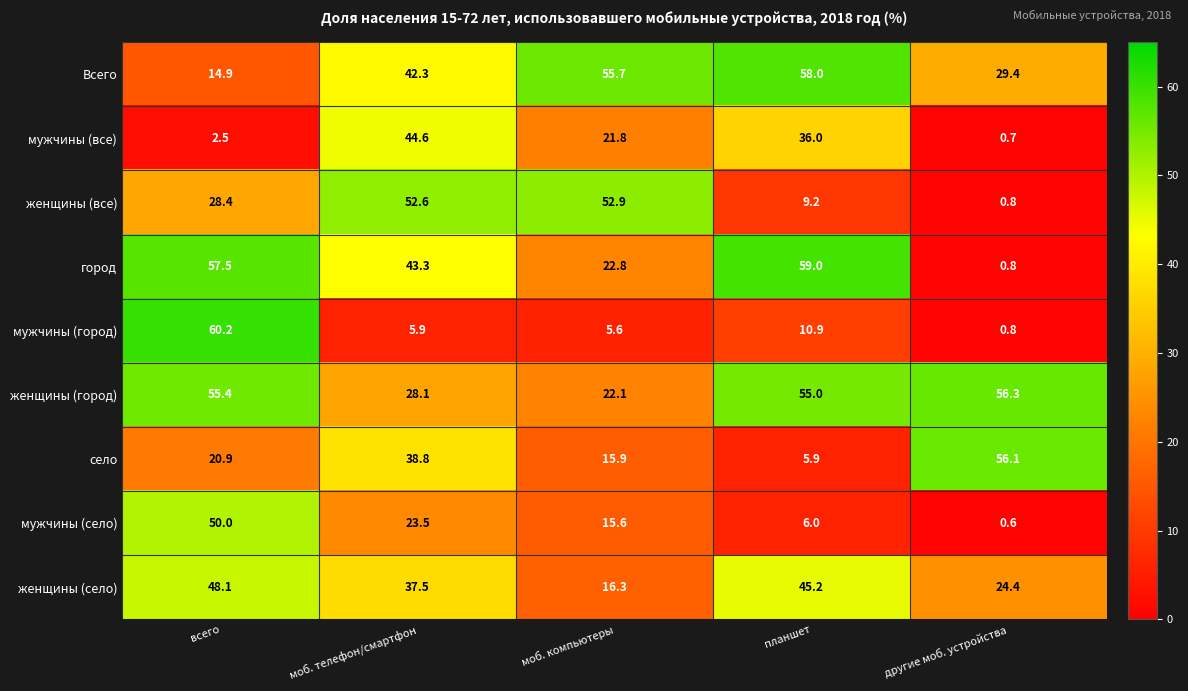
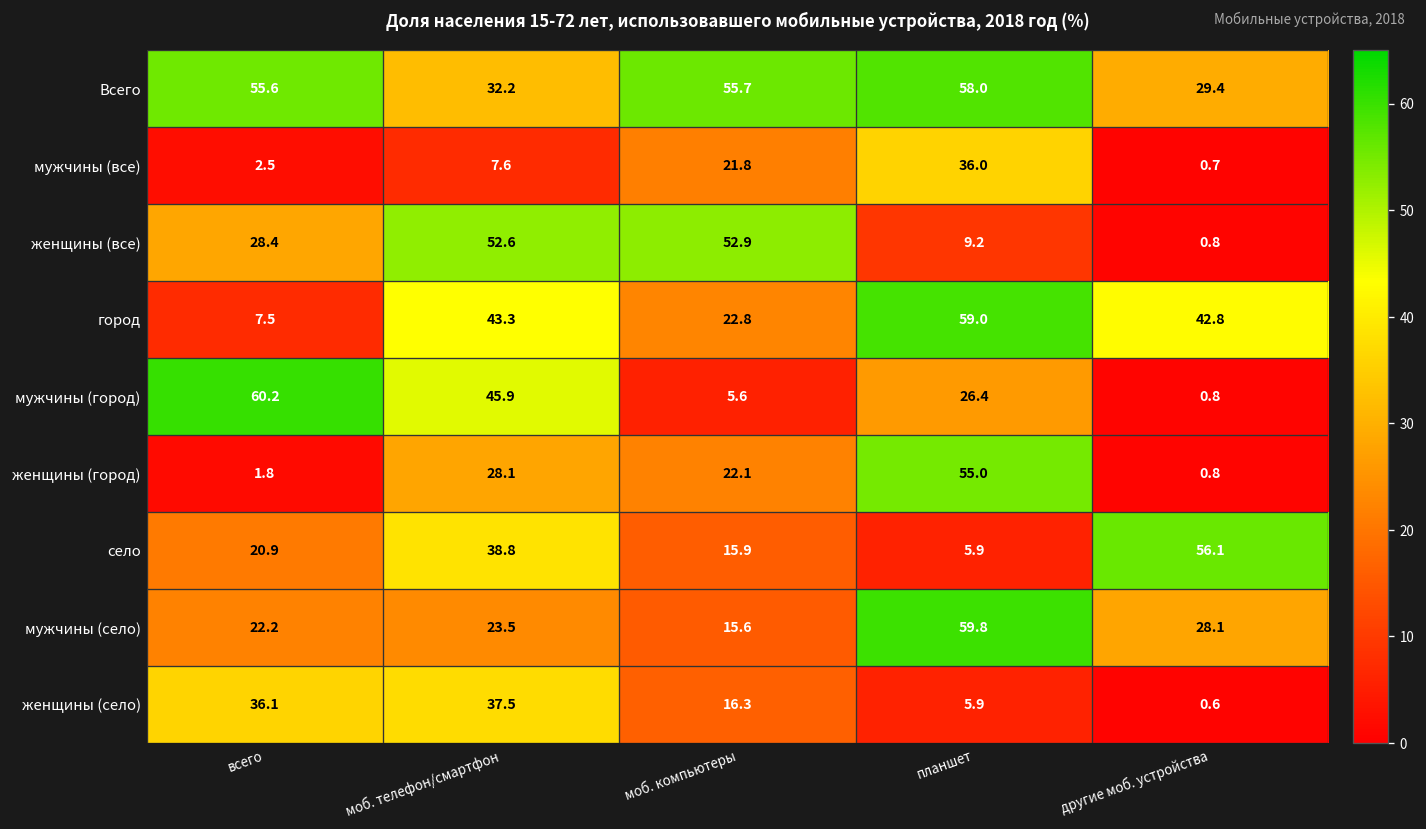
  {
    "Всего": {
-     "всего": 14.9,
-     "моб. телефон/смартфон": 42.3,
+     "всего": 55.6,
+     "моб. телефон/смартфон": 32.2,
      "моб. компьютеры": 55.7,
      "планшет": 58.0,
      "другие моб. устройства": 29.4
    },
    "мужчины (все)": {
      "всего": 2.5,
-     "моб. телефон/смартфон": 44.6,
+     "моб. телефон/смартфон": 7.6,
      "моб. компьютеры": 21.8,
      "планшет": 36.0,
      "другие моб. устройства": 0.7
    },
    "женщины (все)": {
      "всего": 28.4,
      "моб. телефон/смартфон": 52.6,
      "моб. компьютеры": 52.9,
      "планшет": 9.2,
      "другие моб. устройства": 0.8
    },
    "город": {
-     "всего": 57.5,
+     "всего": 7.5,
      "моб. телефон/смартфон": 43.3,
      "моб. компьютеры": 22.8,
      "планшет": 59.0,
-     "другие моб. устройства": 0.8
+     "другие моб. устройства": 42.8
    },
    "мужчины (город)": {
      "всего": 60.2,
-     "моб. телефон/смартфон": 5.9,
+     "моб. телефон/смартфон": 45.9,
      "моб. компьютеры": 5.6,
-     "планшет": 10.9,
+     "планшет": 26.4,
      "другие моб. устройства": 0.8
    },
    "женщины (город)": {
-     "всего": 55.4,
+     "всего": 1.8,
      "моб. телефон/смартфон": 28.1,
      "моб. компьютеры": 22.1,
      "планшет": 55.0,
-     "другие моб. устройства": 56.3
+     "другие моб. устройства": 0.8
    },
    "село": {
      "всего": 20.9,
      "моб. телефон/смартфон": 38.8,
      "моб. компьютеры": 15.9,
      "планшет": 5.9,
      "другие моб. устройства": 56.1
    },
    "мужчины (село)": {
-     "всего": 50.0,
+     "всего": 22.2,
      "моб. телефон/смартфон": 23.5,
      "моб. компьютеры": 15.6,
-     "планшет": 6.0,
-     "другие моб. устройства": 0.6
+     "планшет": 59.8,
+     "другие моб. устройства": 28.1
    },
    "женщины (село)": {
-     "всего": 48.1,
+     "всего": 36.1,
      "моб. телефон/смартфон": 37.5,
      "моб. компьютеры": 16.3,
-     "планшет": 45.2,
-     "другие моб. устройства": 24.4
+     "планшет": 5.9,
+     "другие моб. устройства": 0.6
    }
  }
